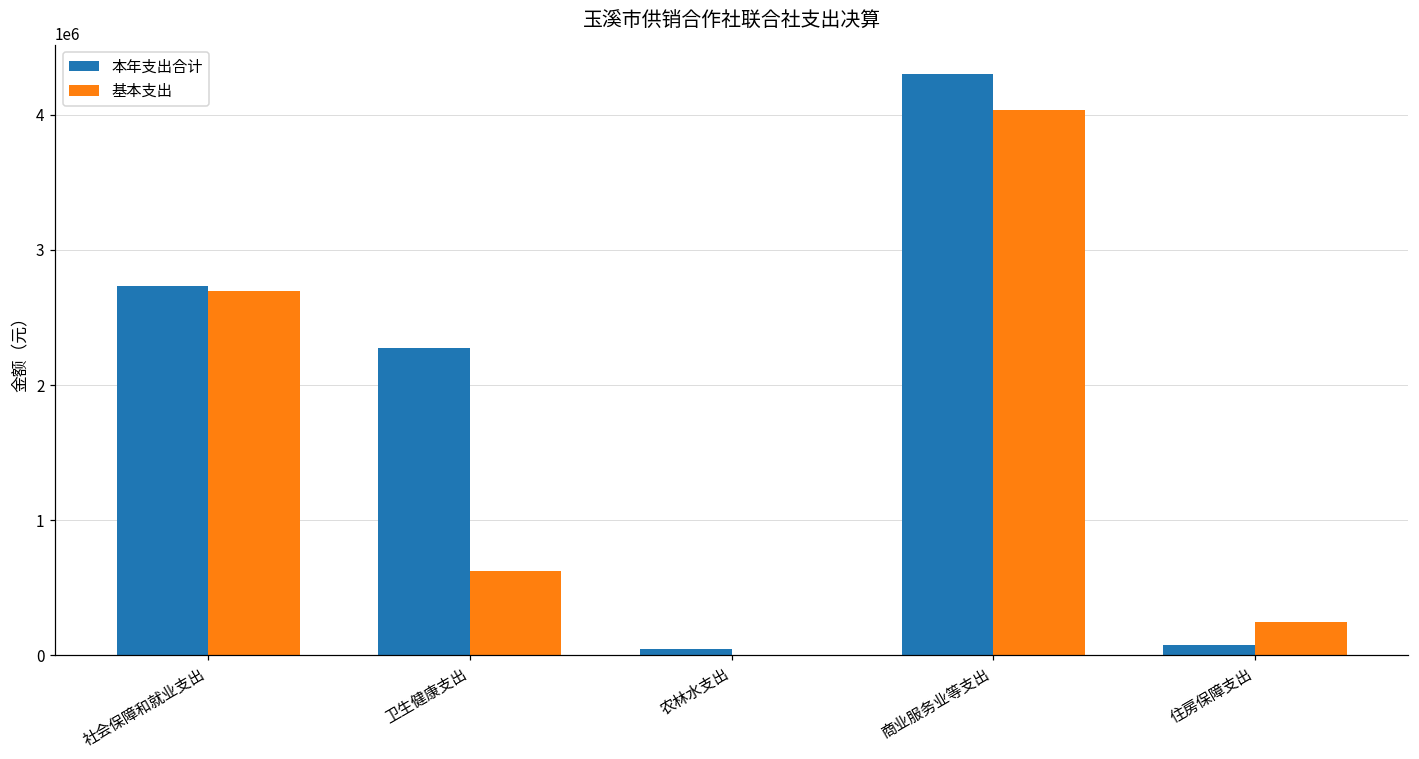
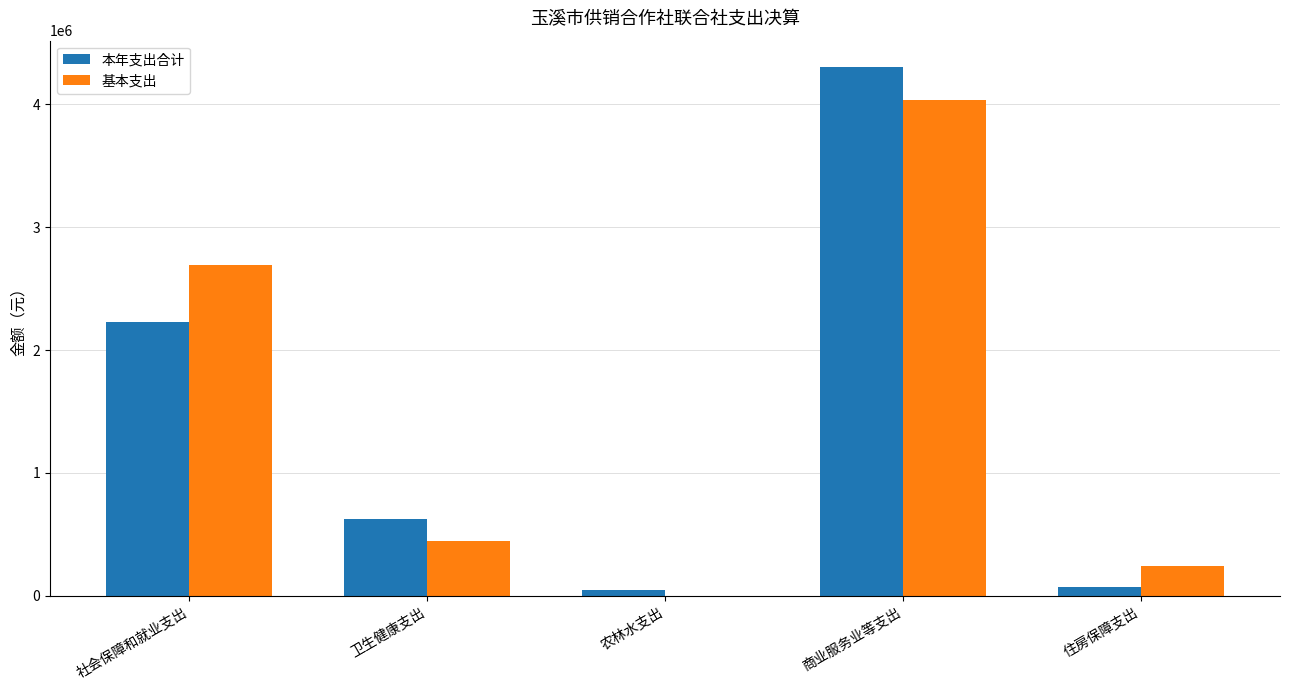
  {
    "本年支出合计": {
-     "社会保障和就业支出": 2730000,
-     "卫生健康支出": 2270000,
+     "社会保障和就业支出": 2230000,
+     "卫生健康支出": 620000,
      "农林水支出": 50000,
      "商业服务业等支出": 4300000,
      "住房保障支出": 70000
    },
    "基本支出": {
      "社会保障和就业支出": 2690000,
-     "卫生健康支出": 620000,
+     "卫生健康支出": 450000,
      "农林水支出": 0,
      "商业服务业等支出": 4030000,
      "住房保障支出": 240000
    }
  }
